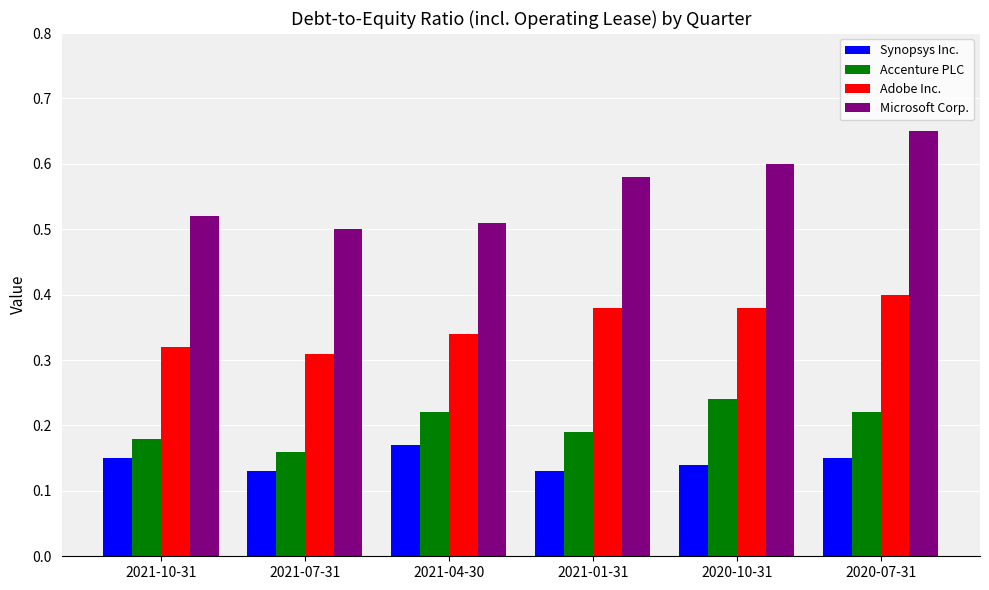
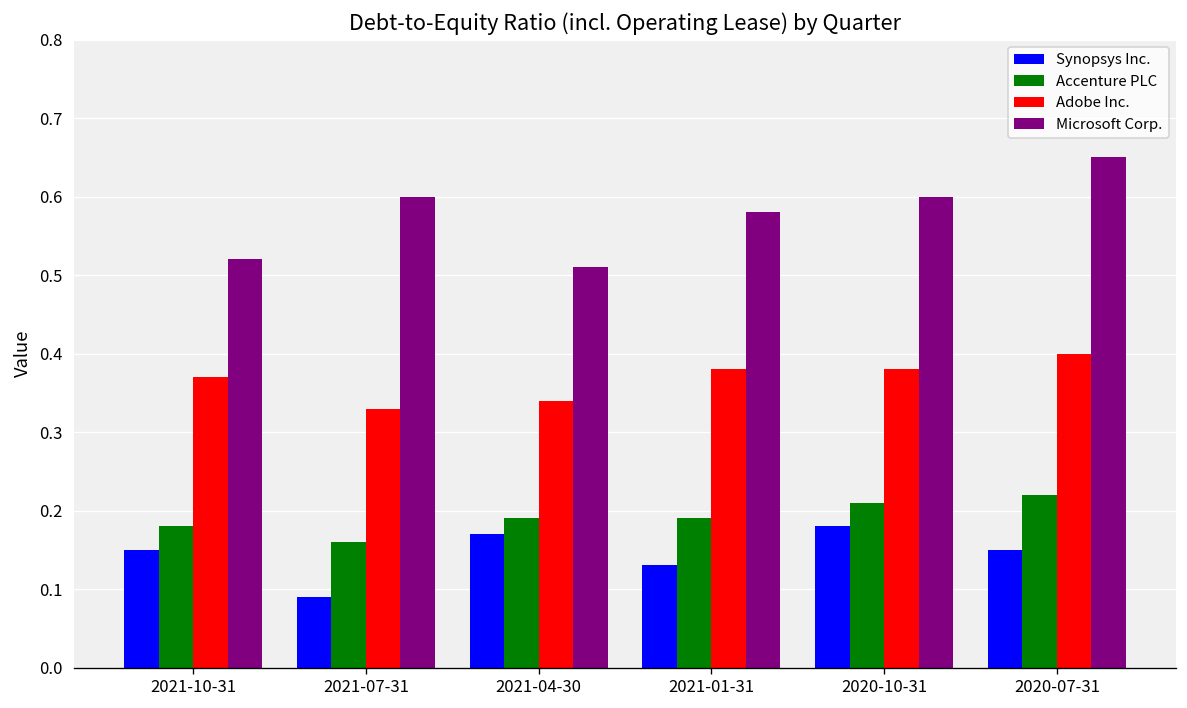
  {
    "Synopsys Inc.": {
      "2021-10-31": 0.15,
-     "2021-07-31": 0.13,
+     "2021-07-31": 0.09,
      "2021-04-30": 0.17,
      "2021-01-31": 0.13,
-     "2020-10-31": 0.14,
+     "2020-10-31": 0.18,
      "2020-07-31": 0.15
    },
    "Accenture PLC": {
      "2021-10-31": 0.18,
      "2021-07-31": 0.16,
-     "2021-04-30": 0.22,
+     "2021-04-30": 0.19,
      "2021-01-31": 0.19,
-     "2020-10-31": 0.24,
+     "2020-10-31": 0.21,
      "2020-07-31": 0.22
    },
    "Adobe Inc.": {
-     "2021-10-31": 0.32,
-     "2021-07-31": 0.31,
+     "2021-10-31": 0.37,
+     "2021-07-31": 0.33,
      "2021-04-30": 0.34,
      "2021-01-31": 0.38,
      "2020-10-31": 0.38,
      "2020-07-31": 0.40
    },
    "Microsoft Corp.": {
      "2021-10-31": 0.52,
-     "2021-07-31": 0.5,
+     "2021-07-31": 0.6,
      "2021-04-30": 0.51,
      "2021-01-31": 0.58,
      "2020-10-31": 0.6,
      "2020-07-31": 0.65
    }
  }
